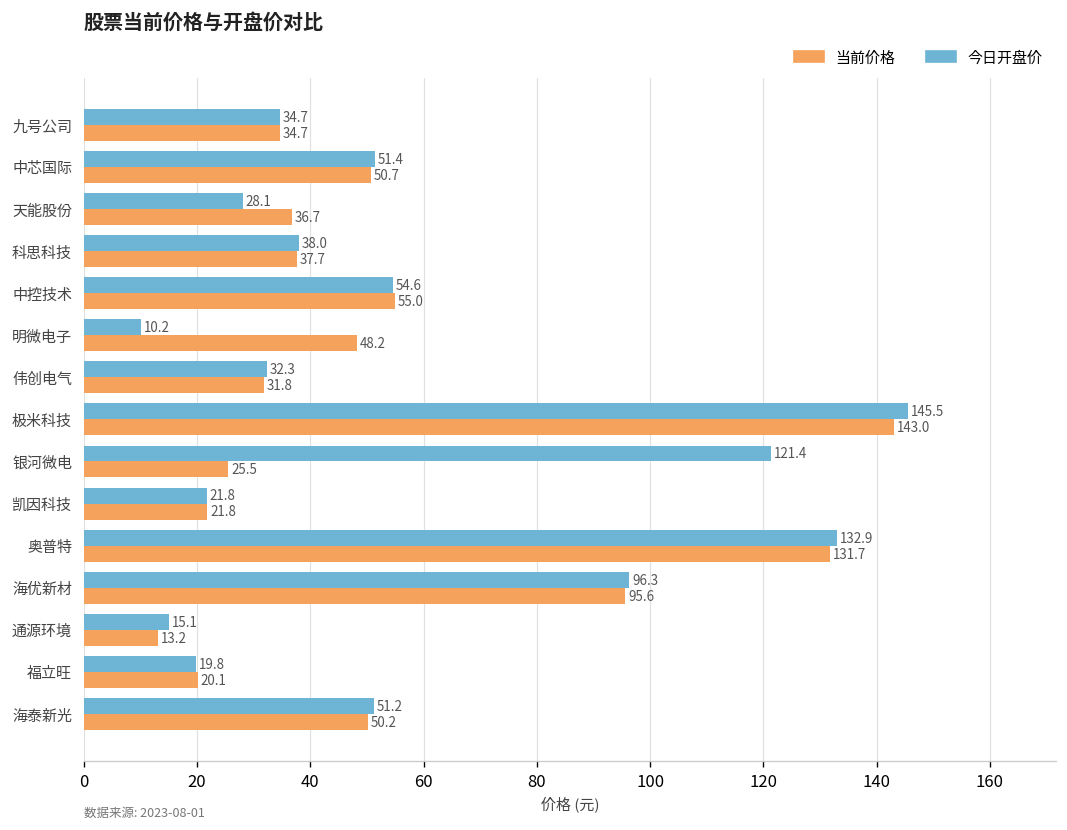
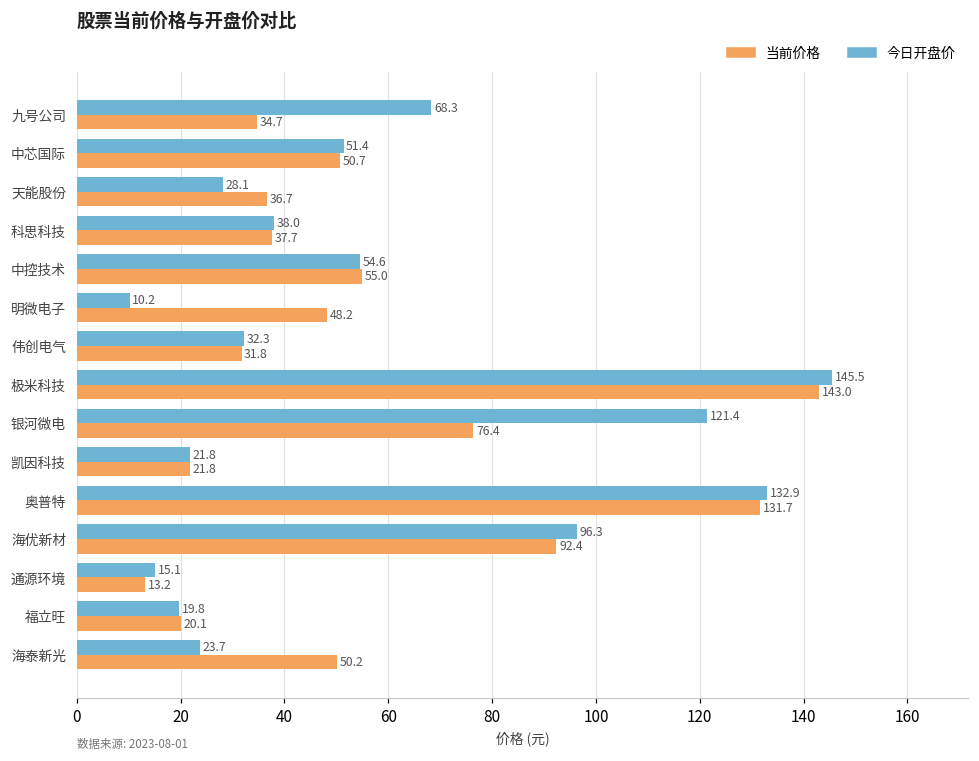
  {
    "当前价格": {
      "九号公司": 34.7,
      "中芯国际": 50.7,
      "天能股份": 36.7,
      "科思科技": 37.7,
      "中控技术": 55.0,
      "明微电子": 48.2,
      "伟创电气": 31.8,
      "极米科技": 143.0,
-     "银河微电": 25.5,
+     "银河微电": 76.4,
      "凯因科技": 21.8,
      "奥普特": 131.7,
-     "海优新材": 95.6,
+     "海优新材": 92.4,
      "通源环境": 13.2,
      "福立旺": 20.1,
      "海泰新光": 50.2
    },
    "今日开盘价": {
-     "九号公司": 34.7,
+     "九号公司": 68.3,
      "中芯国际": 51.4,
      "天能股份": 28.1,
      "科思科技": 38.0,
      "中控技术": 54.6,
      "明微电子": 10.2,
      "伟创电气": 32.3,
      "极米科技": 145.5,
      "银河微电": 121.4,
      "凯因科技": 21.8,
      "奥普特": 132.9,
      "海优新材": 96.3,
      "通源环境": 15.1,
      "福立旺": 19.8,
-     "海泰新光": 51.2
+     "海泰新光": 23.7
    }
  }
